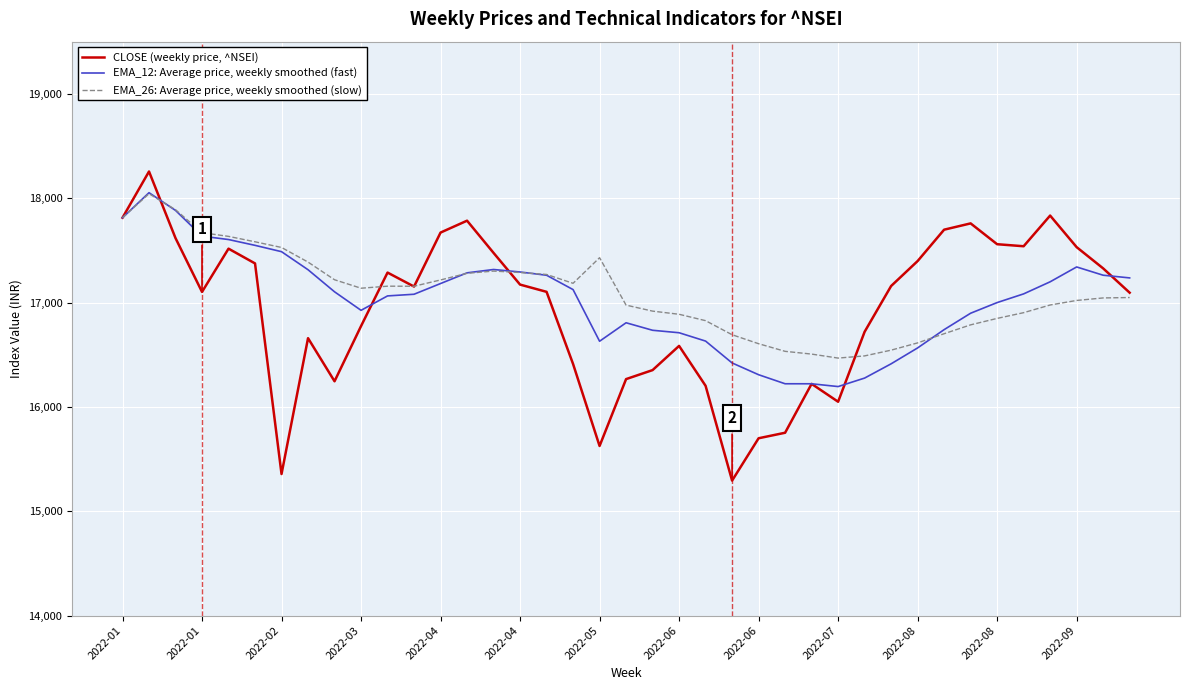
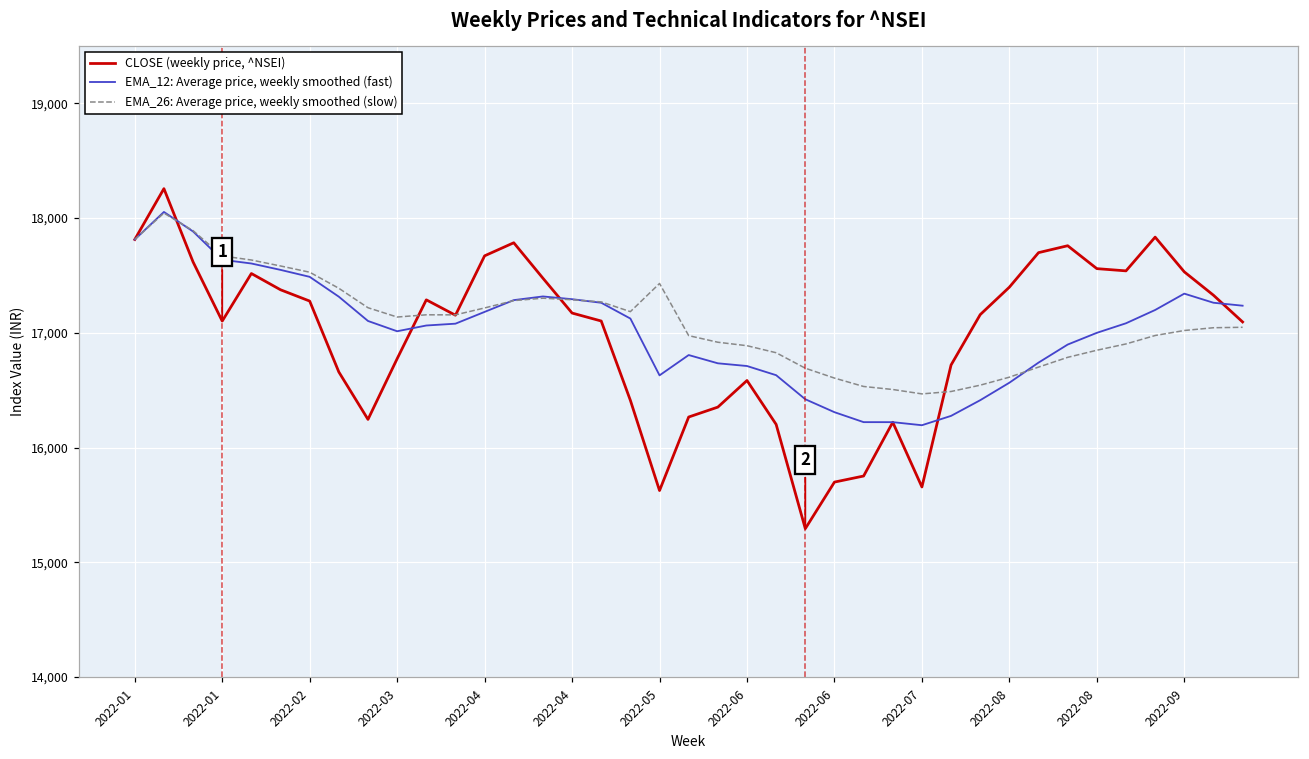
  {
    "CLOSE (weekly price, ^NSEI)": {
-     "2022-02": "15,360",
+     "2022-02": "17,280",
      "2022-03": "16,770",
      "2022-05": "15,630",
-     "2022-07": "16,050",
+     "2022-07": "15,660",
      "2022-09": "17,530"
    },
    "EMA_12: Average price, weekly smoothed (fast)": {
      "2022-02": "17,490",
-     "2022-03": "16,930",
+     "2022-03": "17,010",
      "2022-05": "16,630",
      "2022-07": "16,190",
      "2022-09": "17,340"
    },
    "EMA_26: Average price, weekly smoothed (slow)": {
      "2022-02": "17,530",
      "2022-03": "17,140",
      "2022-05": "17,430",
      "2022-07": "16,470",
      "2022-09": "17,020"
    }
  }
